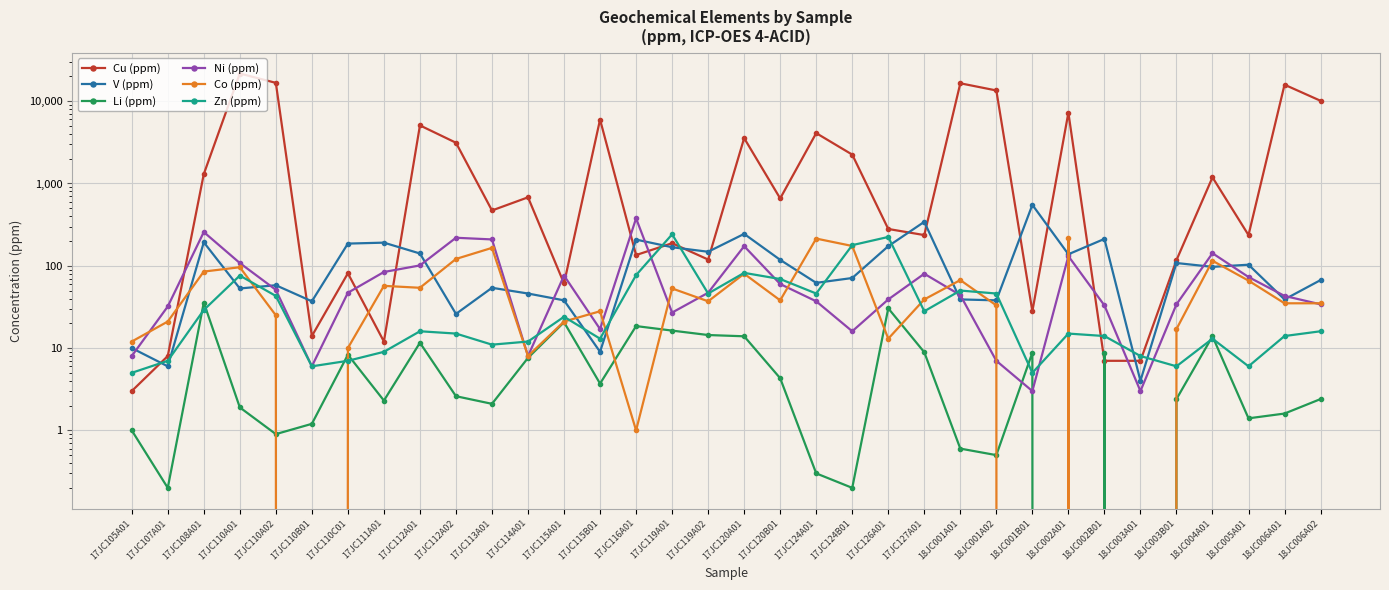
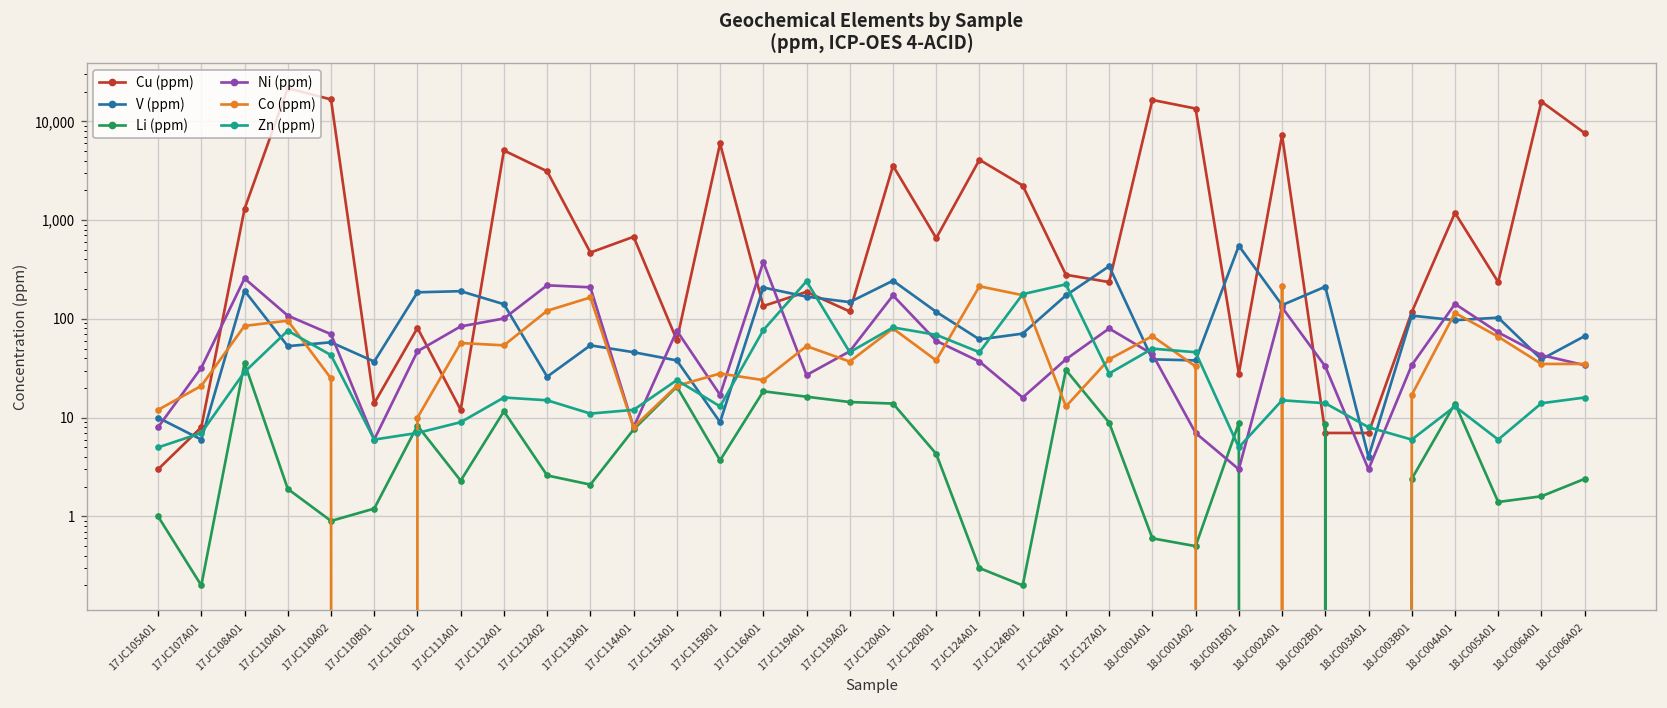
  {
    "Cu (ppm)": {
      "17JC105A01": "3",
      "17JC107A01": "8",
      "17JC108A01": "1,300",
      "17JC110A02": "17,000",
      "17JC110B01": "14",
      "17JC110C01": "80",
      "17JC111A01": "12",
      "17JC112A01": "5,000",
      "17JC112A02": "3,100",
      "17JC113A01": "500",
      "17JC114A01": "700",
      "17JC115A01": "60",
      "17JC115B01": "6,000",
      "17JC116A01": "140",
      "17JC119A01": "190",
      "17JC119A02": "120",
      "17JC120A01": "3,600",
      "17JC120B01": "700",
      "17JC124A01": "4,000",
      "17JC124B01": "2,200",
      "17JC126A01": "280",
      "17JC127A01": "240",
      "18JC001A01": "17,000",
      "18JC001A02": "14,000",
      "18JC001B01": "28",
      "18JC002A01": "7,000",
      "18JC002B01": "7",
      "18JC003A01": "7",
      "18JC003B01": "120",
      "18JC004A01": "1,200",
      "18JC005A01": "240",
      "18JC006A01": "16,000",
-     "18JC006A02": "10,000"
+     "18JC006A02": "8,000"
    },
    "Ni (ppm)": {
      "17JC105A01": "8",
      "17JC107A01": "32",
      "17JC108A01": "260",
      "17JC110A01": "110",
-     "17JC110A02": "50",
+     "17JC110A02": "70",
      "17JC110C01": "50",
      "17JC111A01": "80",
      "17JC112A01": "100",
      "17JC112A02": "220",
      "17JC113A01": "210",
      "17JC115A01": "80",
      "17JC115B01": "17",
      "17JC116A01": "400",
      "17JC119A01": "27",
      "17JC120A01": "170",
      "17JC120B01": "60",
      "17JC124A01": "40",
      "17JC124B01": "16",
      "17JC126A01": "40",
      "17JC127A01": "80",
      "18JC001A01": "40",
      "18JC001A02": "7",
      "18JC001B01": "3",
      "18JC002B01": "33",
      "18JC003A01": "3",
      "18JC003B01": "34",
      "18JC004A01": "140",
      "18JC005A01": "70",
      "18JC006A01": "40"
    },
    "Co (ppm)": {
      "17JC105A01": "12",
      "17JC107A01": "21",
      "17JC108A01": "90",
      "17JC110A01": "100",
      "17JC110A02": "25",
      "17JC110C01": "10",
      "17JC111A01": "60",
      "17JC112A01": "50",
      "17JC112A02": "120",
      "17JC113A01": "170",
      "17JC115B01": "28",
-     "17JC116A01": "1",
+     "17JC116A01": "24",
      "17JC119A01": "50",
      "17JC119A02": "40",
      "17JC120B01": "40",
      "17JC124A01": "210",
      "17JC126A01": "13",
      "17JC127A01": "40",
      "18JC001A01": "70",
      "18JC001A02": "33",
      "18JC002A01": "220",
      "18JC003B01": "17",
      "18JC004A01": "120",
      "18JC005A01": "70",
      "18JC006A01": "35"
    }
  }
